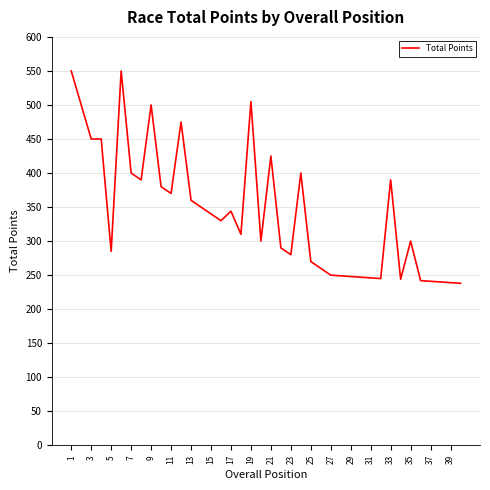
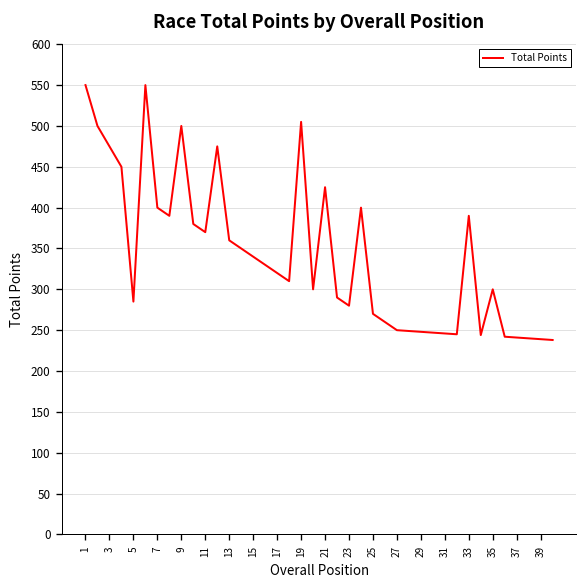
  {
    "1": 550,
-   "3": 450,
+   "3": 480,
    "5": 290,
    "7": 400,
    "9": 500,
    "11": 370,
    "13": 360,
    "15": 340,
-   "17": 340,
+   "17": 320,
    "19": 510,
    "21": 430,
    "23": 280,
    "25": 270,
    "27": 250,
    "29": 250,
    "31": 250,
    "33": 390,
    "35": 300,
    "37": 240,
    "39": 240
  }
